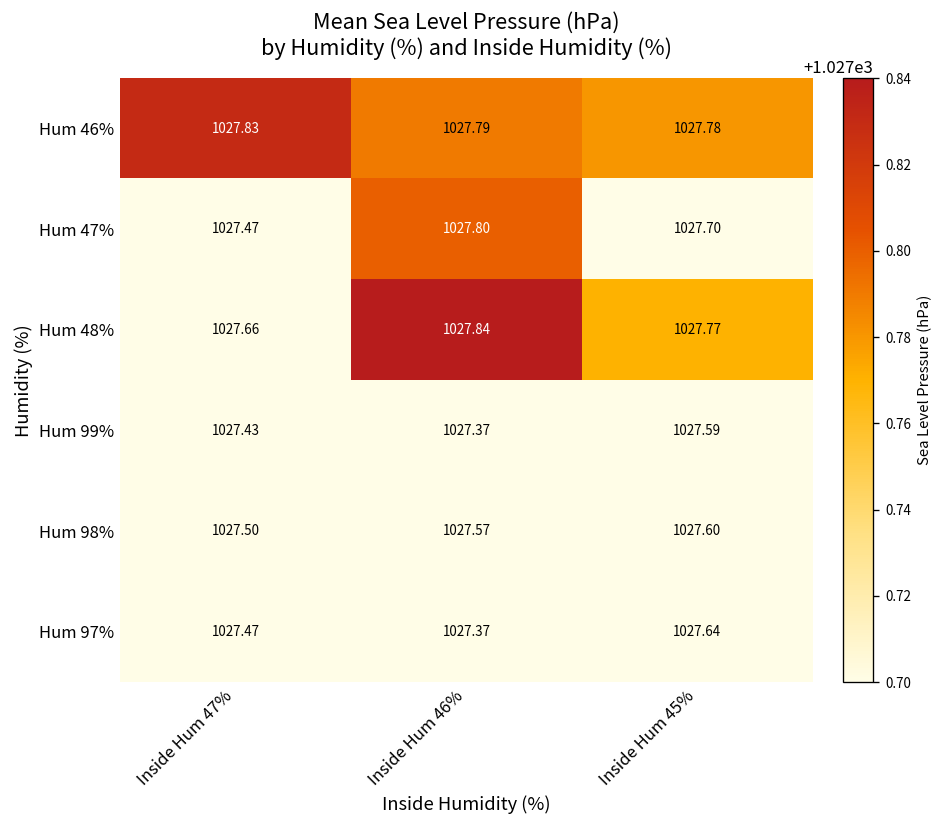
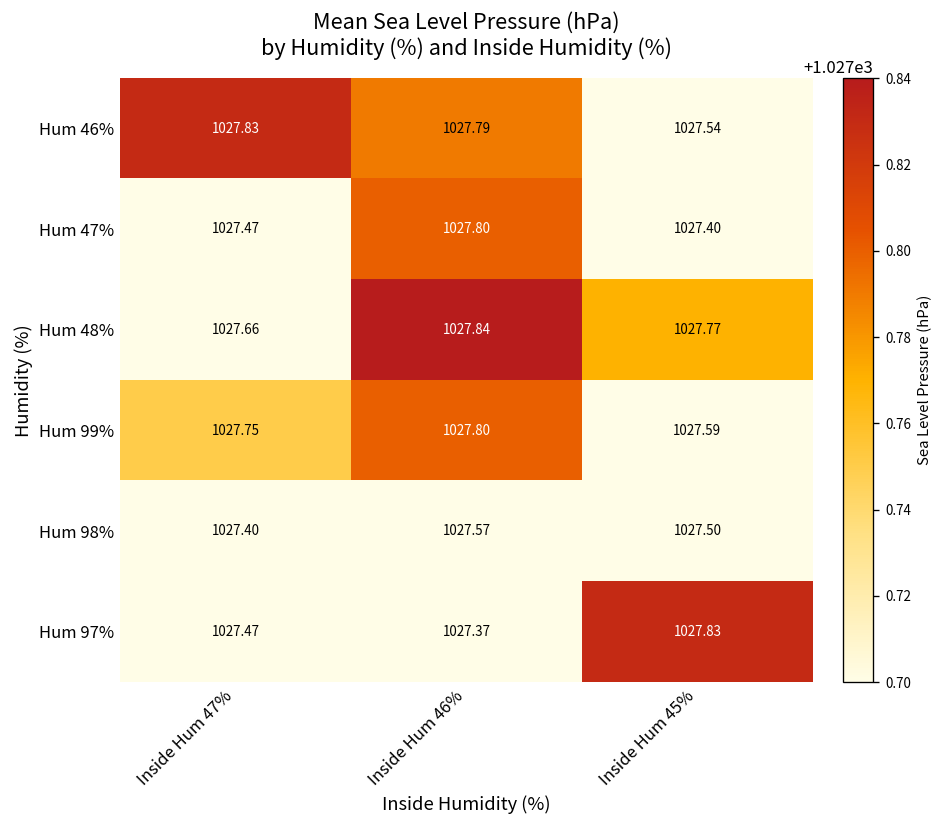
  {
    "Hum 46%": {
      "Inside Hum 47%": 1027.83,
      "Inside Hum 46%": 1027.79,
-     "Inside Hum 45%": 1027.78
+     "Inside Hum 45%": 1027.54
    },
    "Hum 47%": {
      "Inside Hum 47%": 1027.47,
      "Inside Hum 46%": 1027.80,
-     "Inside Hum 45%": 1027.70
+     "Inside Hum 45%": 1027.40
    },
    "Hum 48%": {
      "Inside Hum 47%": 1027.66,
      "Inside Hum 46%": 1027.84,
      "Inside Hum 45%": 1027.77
    },
    "Hum 99%": {
-     "Inside Hum 47%": 1027.43,
-     "Inside Hum 46%": 1027.37,
+     "Inside Hum 47%": 1027.75,
+     "Inside Hum 46%": 1027.80,
      "Inside Hum 45%": 1027.59
    },
    "Hum 98%": {
-     "Inside Hum 47%": 1027.50,
+     "Inside Hum 47%": 1027.40,
      "Inside Hum 46%": 1027.57,
-     "Inside Hum 45%": 1027.60
+     "Inside Hum 45%": 1027.50
    },
    "Hum 97%": {
      "Inside Hum 47%": 1027.47,
      "Inside Hum 46%": 1027.37,
-     "Inside Hum 45%": 1027.64
+     "Inside Hum 45%": 1027.83
    }
  }
